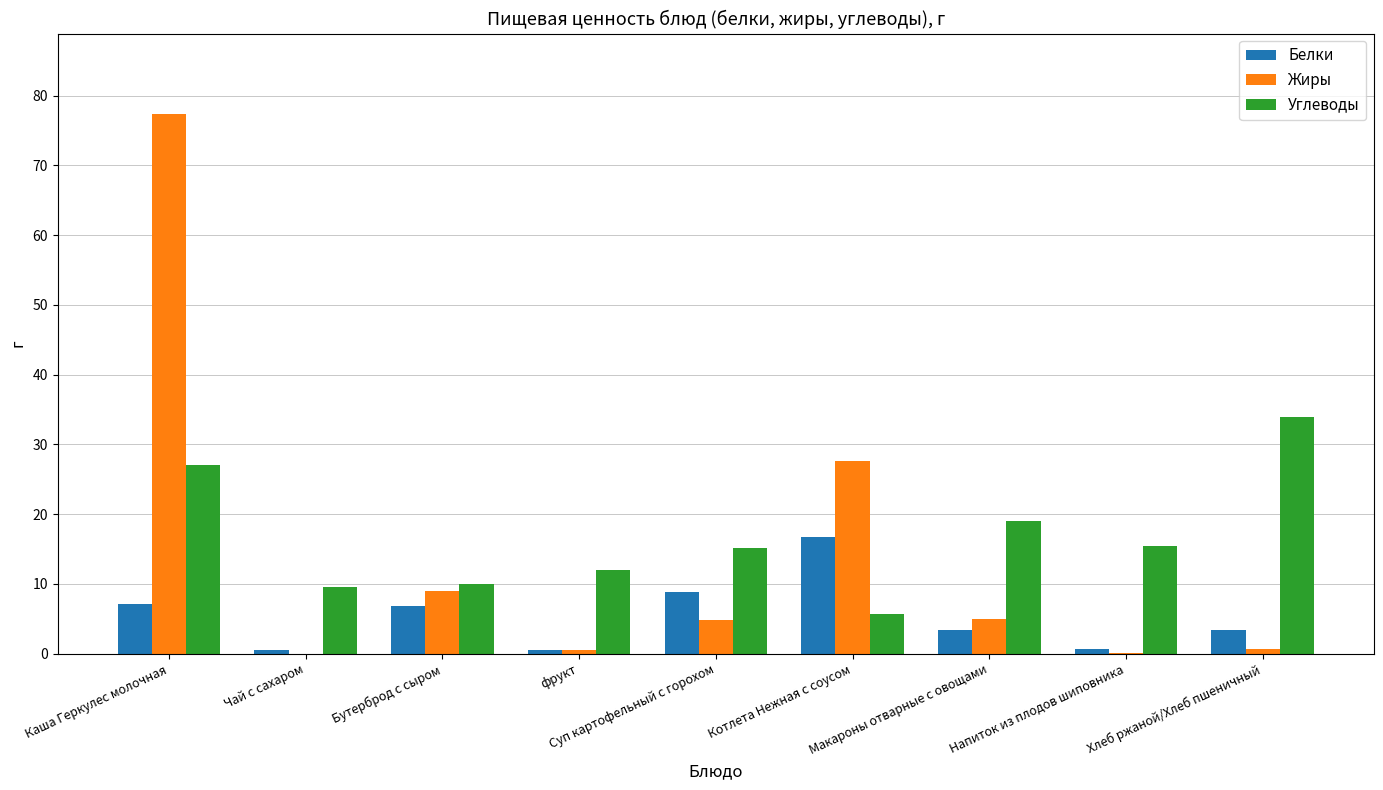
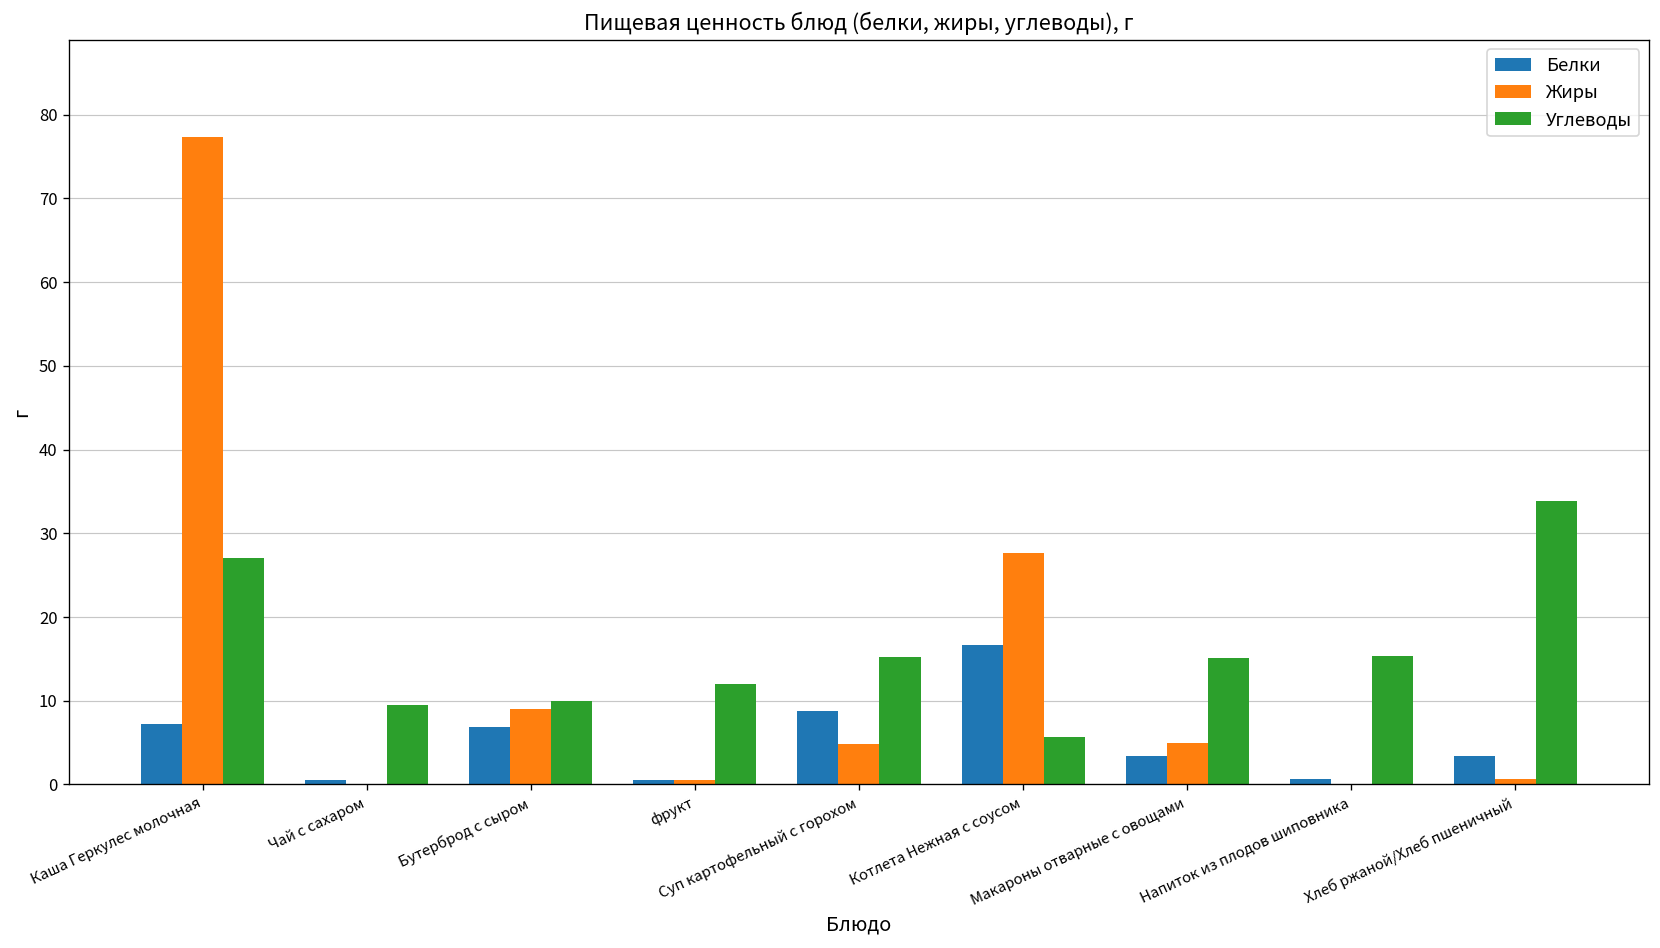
  {
    "Белки": {
      "Каша Геркулес молочная": 7,
      "Чай с сахаром": 1,
      "Бутерброд с сыром": 7,
      "фрукт": 1,
      "Суп картофельный с горохом": 9,
      "Котлета Нежная с соусом": 17,
      "Макароны отварные с овощами": 3,
      "Напиток из плодов шиповника": 1,
      "Хлеб ржаной/Хлеб пшеничный": 3
    },
    "Жиры": {
      "Каша Геркулес молочная": 77,
      "Чай с сахаром": 0,
      "Бутерброд с сыром": 9,
      "фрукт": 1,
      "Суп картофельный с горохом": 5,
      "Котлета Нежная с соусом": 28,
      "Макароны отварные с овощами": 5,
      "Хлеб ржаной/Хлеб пшеничный": 1
    },
    "Углеводы": {
      "Каша Геркулес молочная": 27,
      "Чай с сахаром": 10,
      "Бутерброд с сыром": 10,
      "фрукт": 12,
      "Суп картофельный с горохом": 15,
      "Котлета Нежная с соусом": 6,
-     "Макароны отварные с овощами": 19,
+     "Макароны отварные с овощами": 15,
      "Напиток из плодов шиповника": 15,
      "Хлеб ржаной/Хлеб пшеничный": 34
    }
  }
